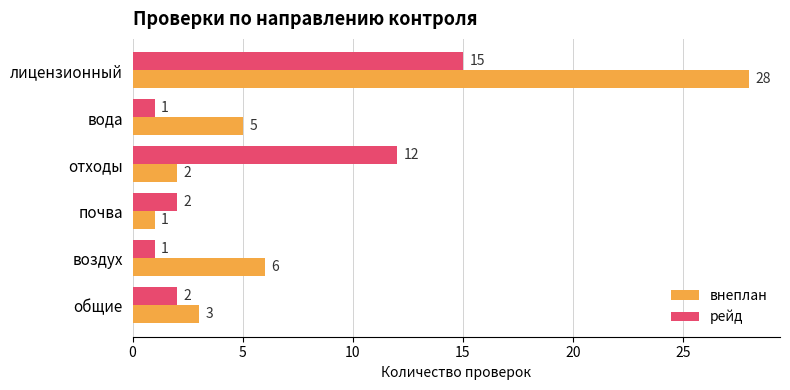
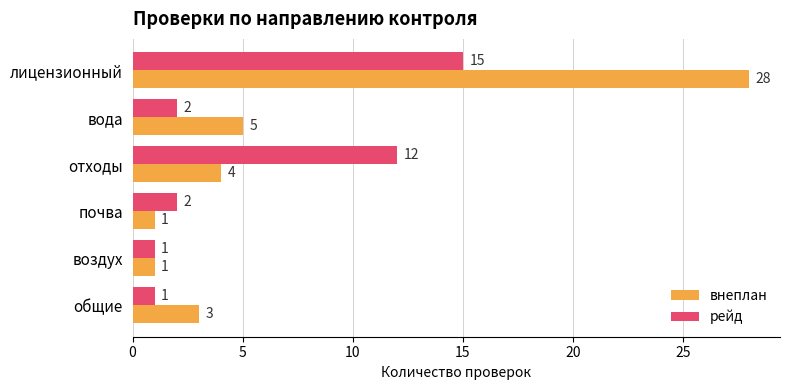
  {
    "внеплан": {
      "лицензионный": 28,
      "вода": 5,
-     "отходы": 2,
+     "отходы": 4,
      "почва": 1,
-     "воздух": 6,
+     "воздух": 1,
      "общие": 3
    },
    "рейд": {
      "лицензионный": 15,
-     "вода": 1,
+     "вода": 2,
      "отходы": 12,
      "почва": 2,
      "воздух": 1,
-     "общие": 2
+     "общие": 1
    }
  }
